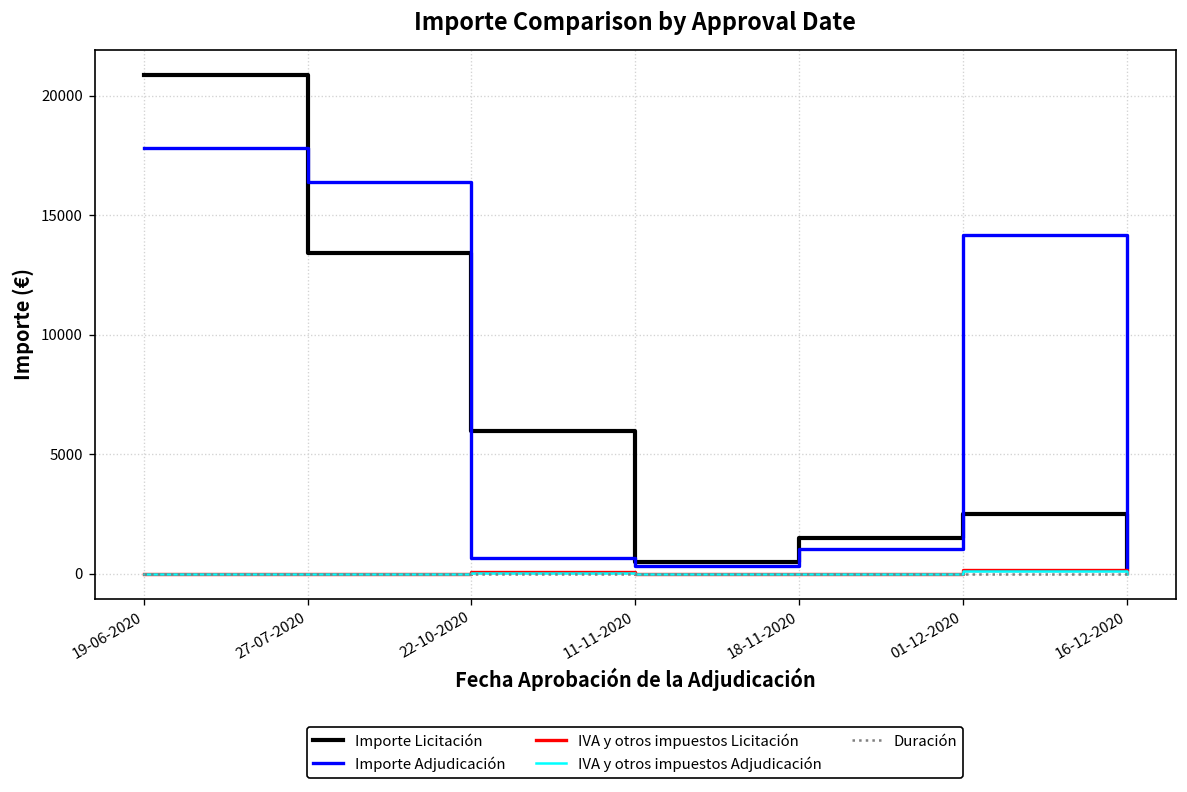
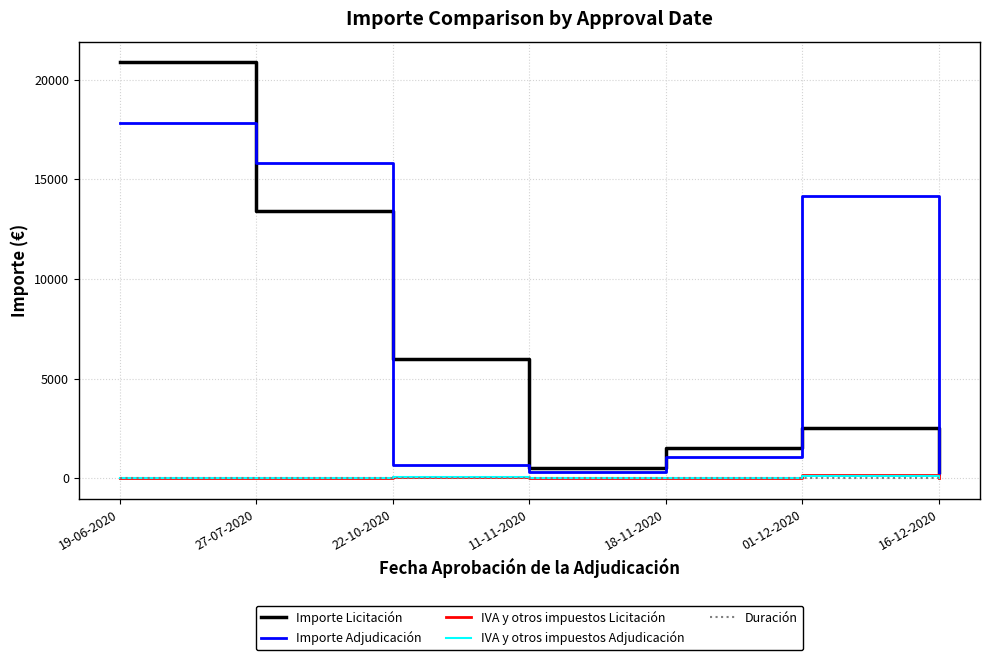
  {
    "Importe Licitación": {
      "19-06-2020": 20900,
      "27-07-2020": 13400,
      "22-10-2020": 6000,
      "11-11-2020": 500,
      "18-11-2020": 1500,
      "01-12-2020": 2500
    },
    "Importe Adjudicación": {
      "19-06-2020": 17800,
-     "27-07-2020": 16400,
+     "27-07-2020": 15800,
      "22-10-2020": 700,
      "11-11-2020": 300,
      "18-11-2020": 1000,
      "01-12-2020": 14200
    },
    "Duración": {
      "01-12-2020": 0
    }
  }
